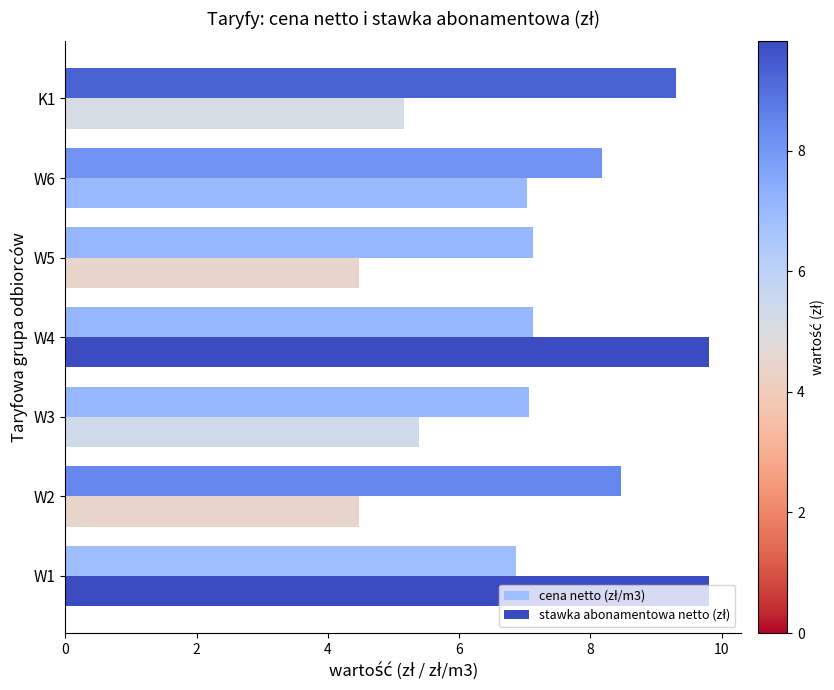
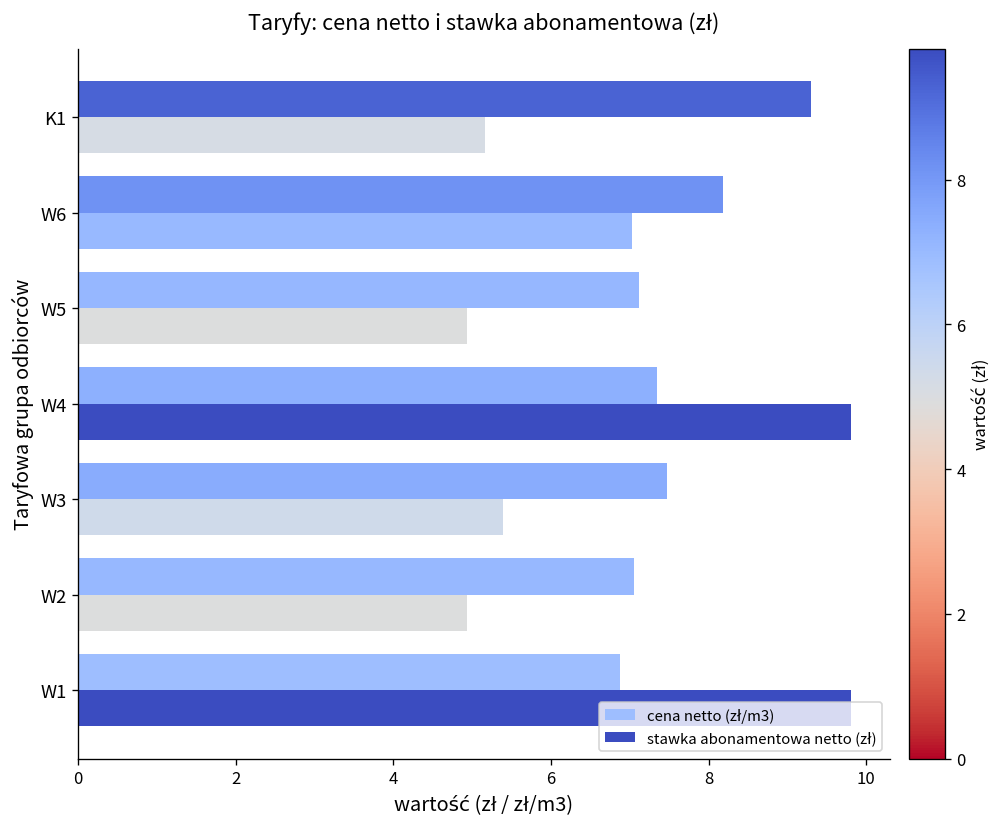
  {
    "cena netto (zł/m3)": {
      "K1": 9.3,
      "W6": 8.2,
      "W5": 7.1,
-     "W4": 7.1,
-     "W3": 7.1,
-     "W2": 8.5,
+     "W4": 7.4,
+     "W3": 7.5,
+     "W2": 7.1,
      "W1": 6.9
    },
    "stawka abonamentowa netto (zł)": {
      "K1": 5.2,
      "W6": 7.0,
-     "W5": 4.5,
+     "W5": 4.9,
      "W4": 9.8,
      "W3": 5.4,
-     "W2": 4.5
+     "W2": 4.9
    }
  }
